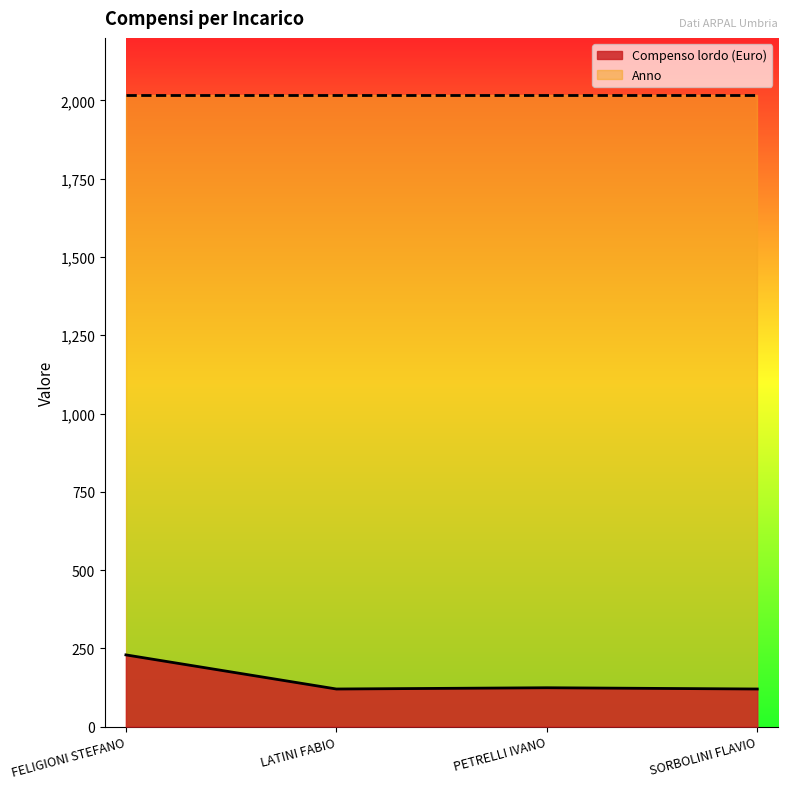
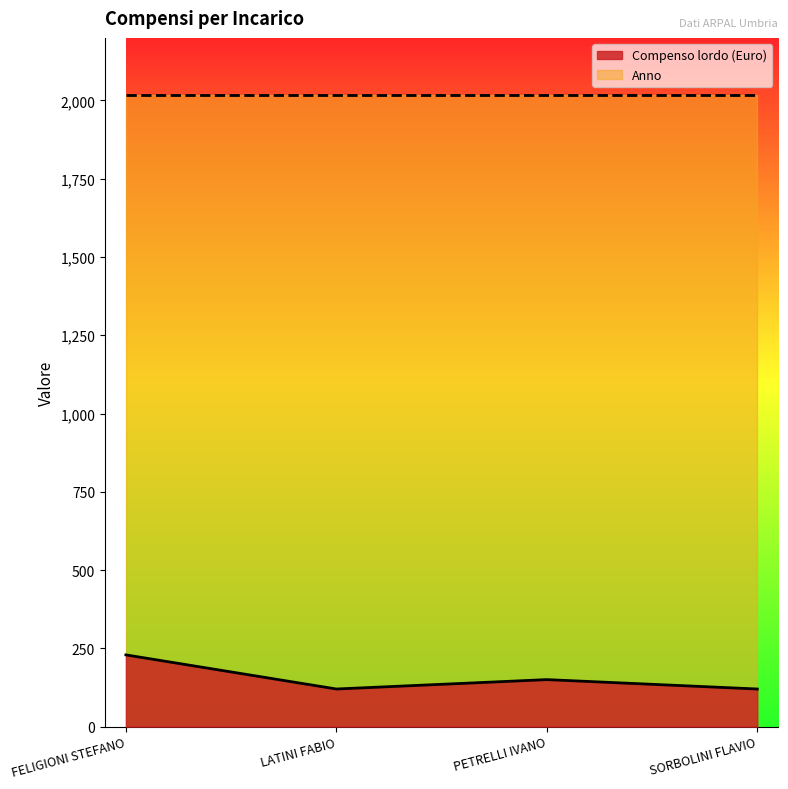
  {
    "Compenso lordo (Euro)": {
      "FELIGIONI STEFANO": "230",
      "LATINI FABIO": "120",
-     "PETRELLI IVANO": "120",
+     "PETRELLI IVANO": "150",
      "SORBOLINI FLAVIO": "120"
    },
    "Anno": {
      "FELIGIONI STEFANO": "2,020",
      "LATINI FABIO": "2,020",
      "PETRELLI IVANO": "2,020",
      "SORBOLINI FLAVIO": "2,020"
    }
  }
